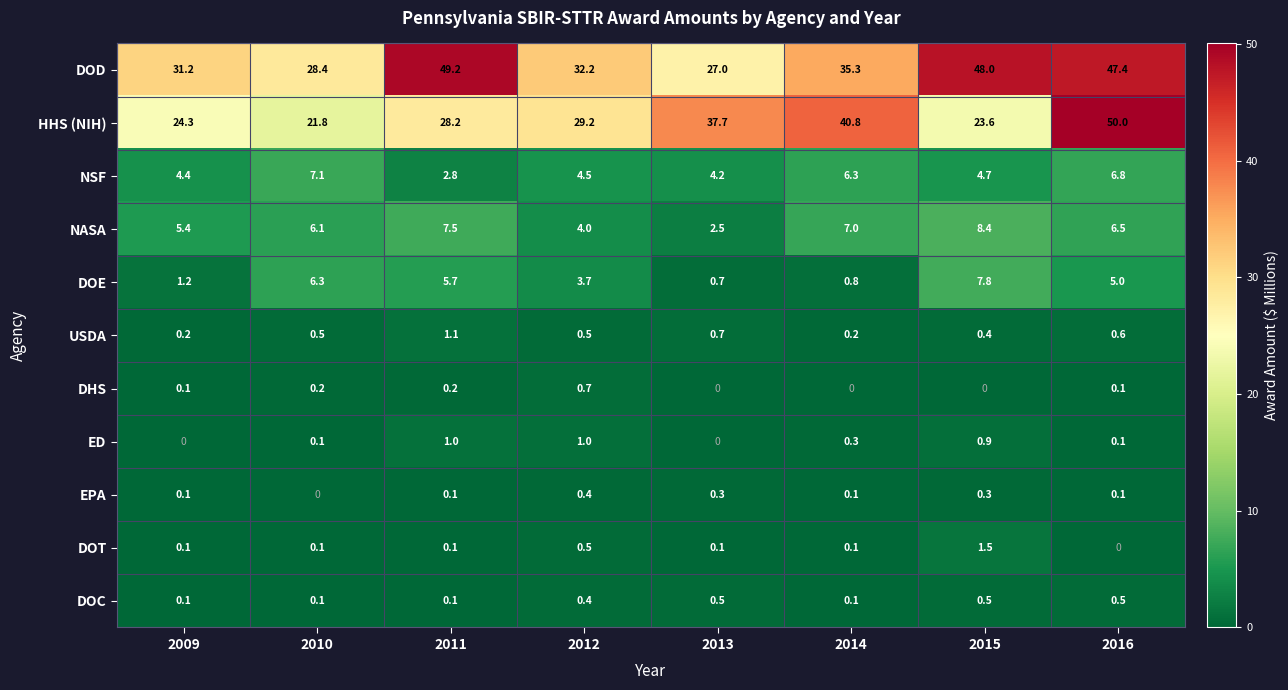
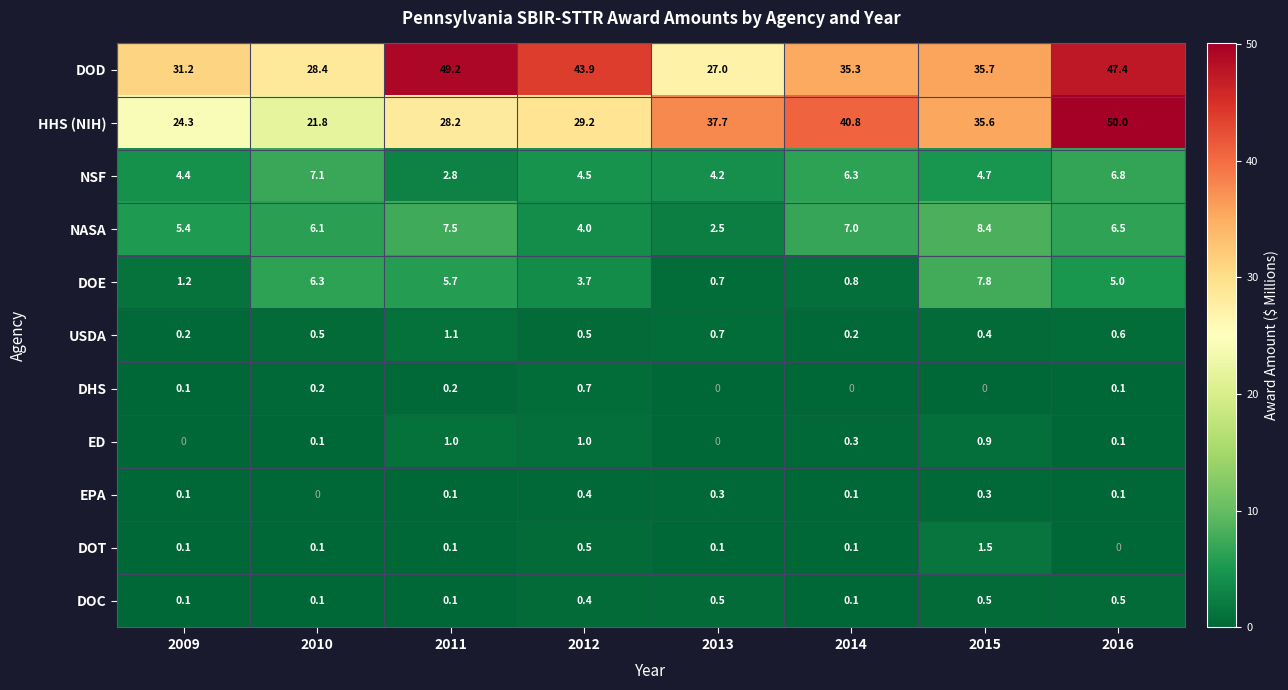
  {
    "DOD": {
      "2009": 31.2,
      "2010": 28.4,
      "2011": 49.2,
-     "2012": 32.2,
+     "2012": 43.9,
      "2013": 27.0,
      "2014": 35.3,
-     "2015": 48.0,
+     "2015": 35.7,
      "2016": 47.4
    },
    "HHS (NIH)": {
      "2009": 24.3,
      "2010": 21.8,
      "2011": 28.2,
      "2012": 29.2,
      "2013": 37.7,
      "2014": 40.8,
-     "2015": 23.6,
+     "2015": 35.6,
      "2016": 50.0
    },
    "NSF": {
      "2009": 4.4,
      "2010": 7.1,
      "2011": 2.8,
      "2012": 4.5,
      "2013": 4.2,
      "2014": 6.3,
      "2015": 4.7,
      "2016": 6.8
    },
    "NASA": {
      "2009": 5.4,
      "2010": 6.1,
      "2011": 7.5,
      "2012": 4.0,
      "2013": 2.5,
      "2014": 7.0,
      "2015": 8.4,
      "2016": 6.5
    },
    "DOE": {
      "2009": 1.2,
      "2010": 6.3,
      "2011": 5.7,
      "2012": 3.7,
      "2013": 0.7,
      "2014": 0.8,
      "2015": 7.8,
      "2016": 5.0
    },
    "USDA": {
      "2009": 0.2,
      "2010": 0.5,
      "2011": 1.1,
      "2012": 0.5,
      "2013": 0.7,
      "2014": 0.2,
      "2015": 0.4,
      "2016": 0.6
    },
    "DHS": {
      "2009": 0.1,
      "2010": 0.2,
      "2011": 0.2,
      "2012": 0.7,
      "2013": 0,
      "2014": 0,
      "2015": 0,
      "2016": 0.1
    },
    "ED": {
      "2009": 0,
      "2010": 0.1,
      "2011": 1.0,
      "2012": 1.0,
      "2013": 0,
      "2014": 0.3,
      "2015": 0.9,
      "2016": 0.1
    },
    "EPA": {
      "2009": 0.1,
      "2010": 0,
      "2011": 0.1,
      "2012": 0.4,
      "2013": 0.3,
      "2014": 0.1,
      "2015": 0.3,
      "2016": 0.1
    },
    "DOT": {
      "2009": 0.1,
      "2010": 0.1,
      "2011": 0.1,
      "2012": 0.5,
      "2013": 0.1,
      "2014": 0.1,
      "2015": 1.5,
      "2016": 0
    },
    "DOC": {
      "2009": 0.1,
      "2010": 0.1,
      "2011": 0.1,
      "2012": 0.4,
      "2013": 0.5,
      "2014": 0.1,
      "2015": 0.5,
      "2016": 0.5
    }
  }
